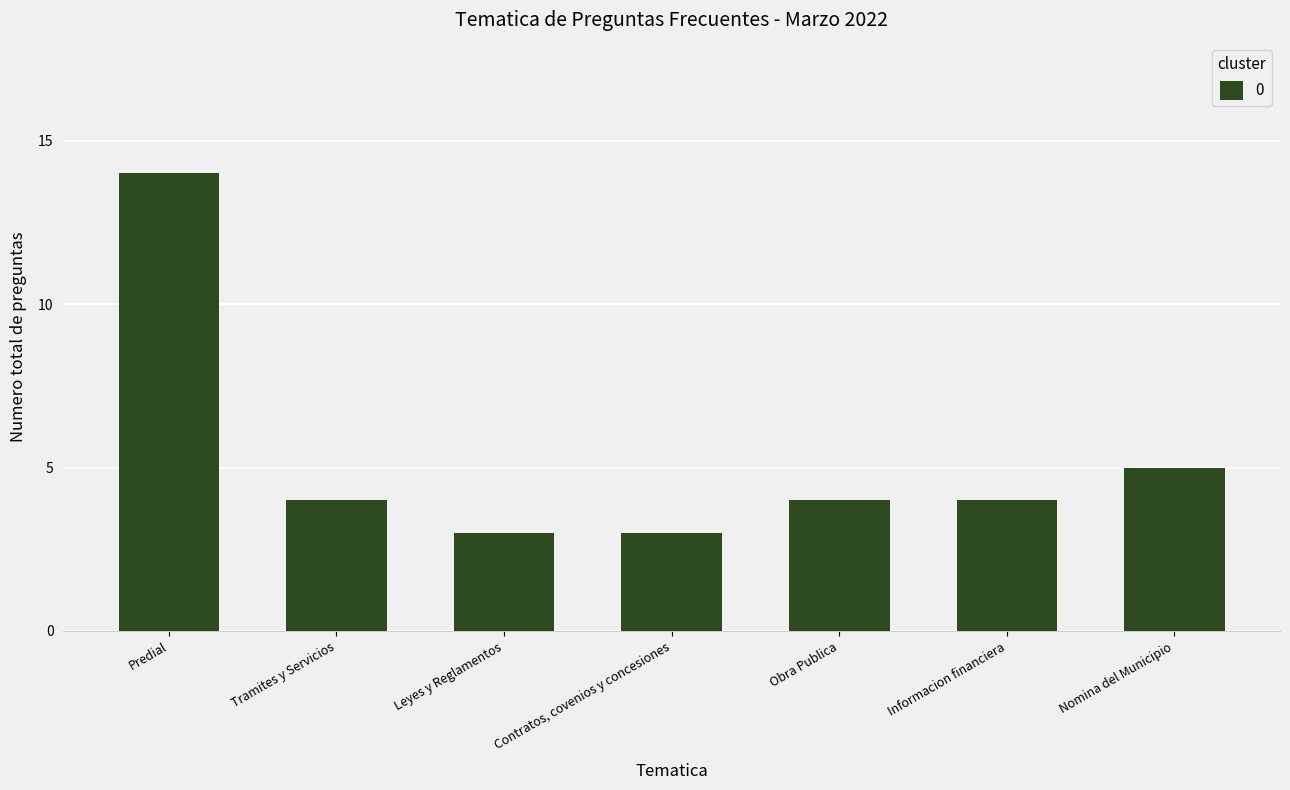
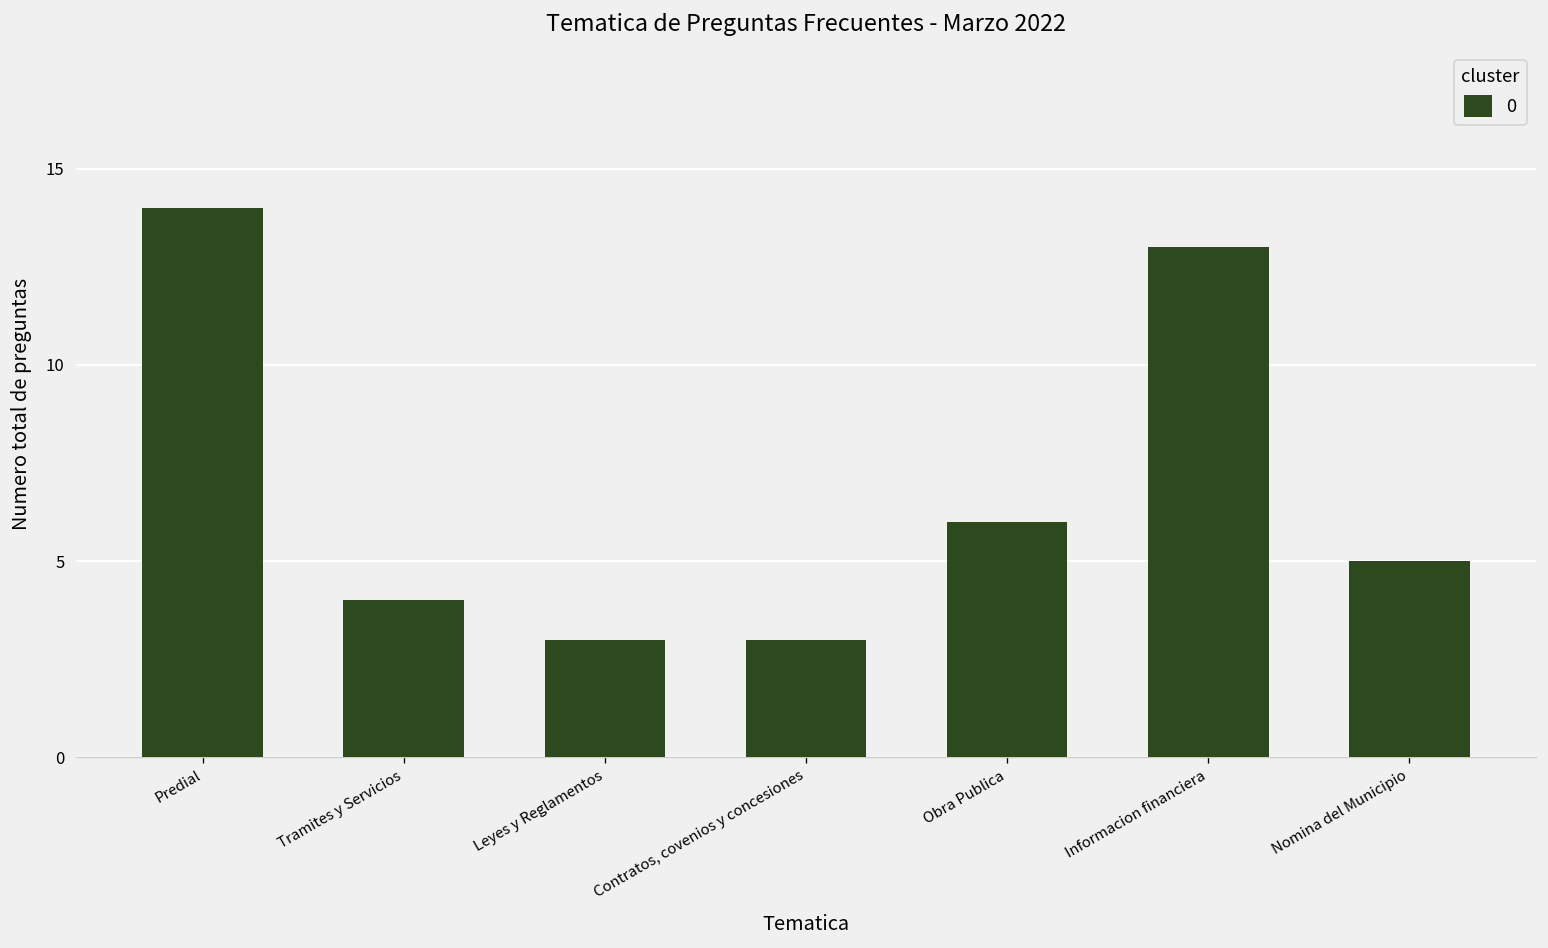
  {
    "Predial": 14,
    "Tramites y Servicios": 4,
    "Leyes y Reglamentos": 3,
    "Contratos, covenios y concesiones": 3,
-   "Obra Publica": 4,
-   "Informacion financiera": 4,
+   "Obra Publica": 6,
+   "Informacion financiera": 13,
    "Nomina del Municipio": 5
  }
